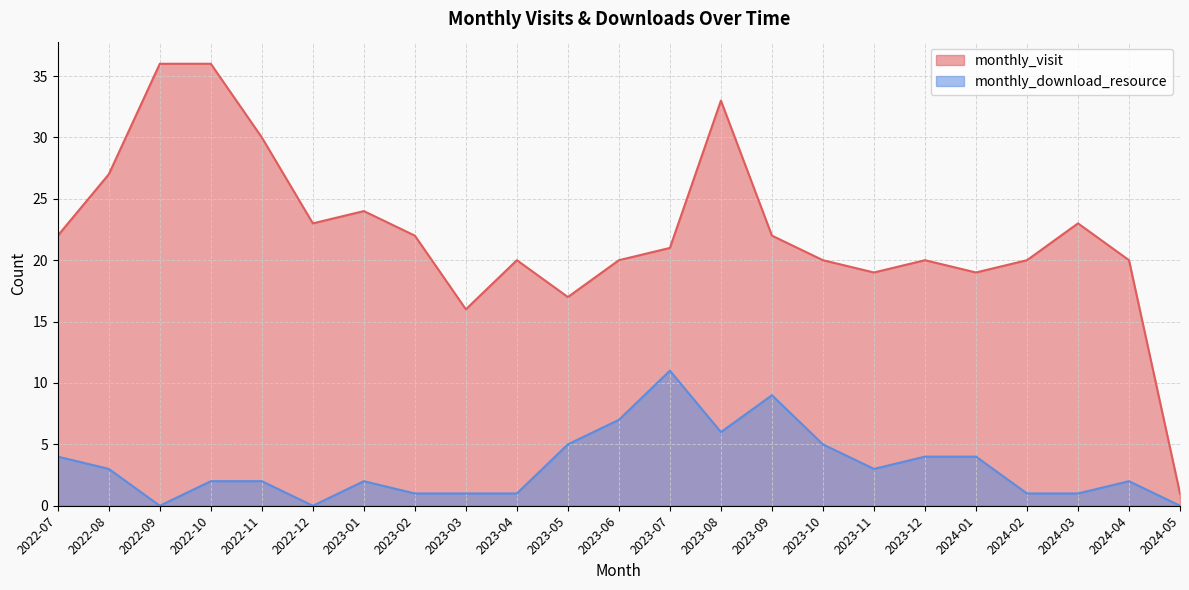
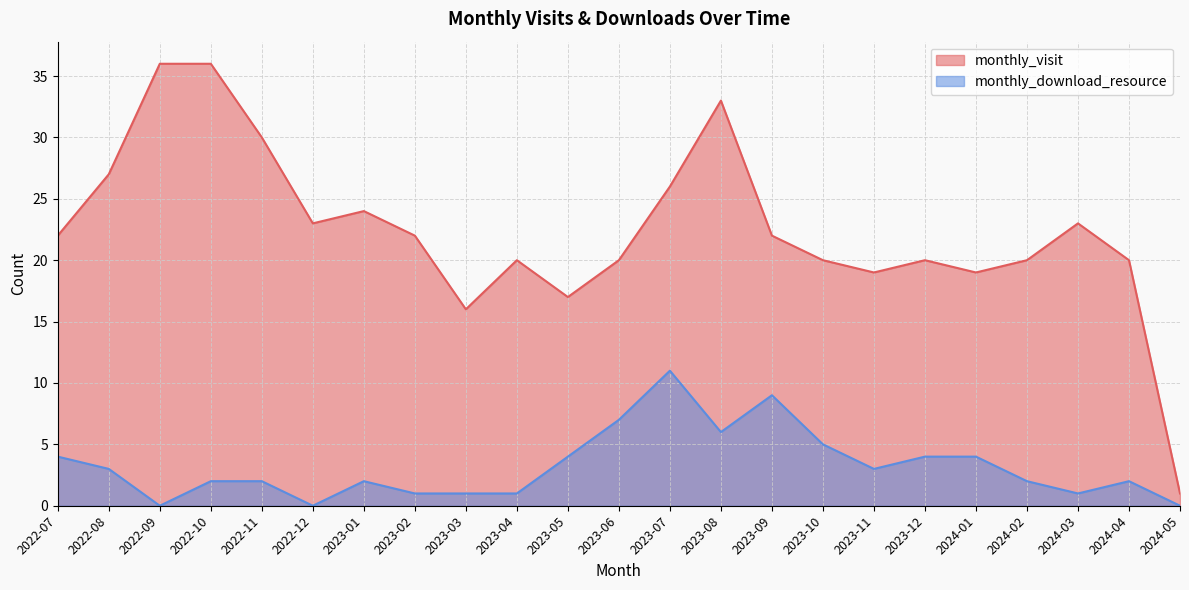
  {
    "monthly_visit": {
      "2022-07": 22,
      "2022-08": 27,
      "2022-09": 36,
      "2022-10": 36,
      "2022-11": 30,
      "2022-12": 23,
      "2023-01": 24,
      "2023-02": 22,
      "2023-03": 16,
      "2023-04": 20,
      "2023-05": 17,
      "2023-06": 20,
-     "2023-07": 21,
+     "2023-07": 26,
      "2023-08": 33,
      "2023-09": 22,
      "2023-10": 20,
      "2023-11": 19,
      "2023-12": 20,
      "2024-01": 19,
      "2024-02": 20,
      "2024-03": 23,
      "2024-04": 20,
      "2024-05": 1
    },
    "monthly_download_resource": {
      "2022-07": 4,
      "2022-08": 3,
      "2022-09": 0,
      "2022-10": 2,
      "2022-11": 2,
      "2022-12": 0,
      "2023-01": 2,
      "2023-02": 1,
      "2023-03": 1,
      "2023-04": 1,
-     "2023-05": 5,
+     "2023-05": 4,
      "2023-06": 7,
      "2023-07": 11,
      "2023-08": 6,
      "2023-09": 9,
      "2023-10": 5,
      "2023-11": 3,
      "2023-12": 4,
      "2024-01": 4,
-     "2024-02": 1,
+     "2024-02": 2,
      "2024-03": 1,
      "2024-04": 2,
      "2024-05": 0
    }
  }
